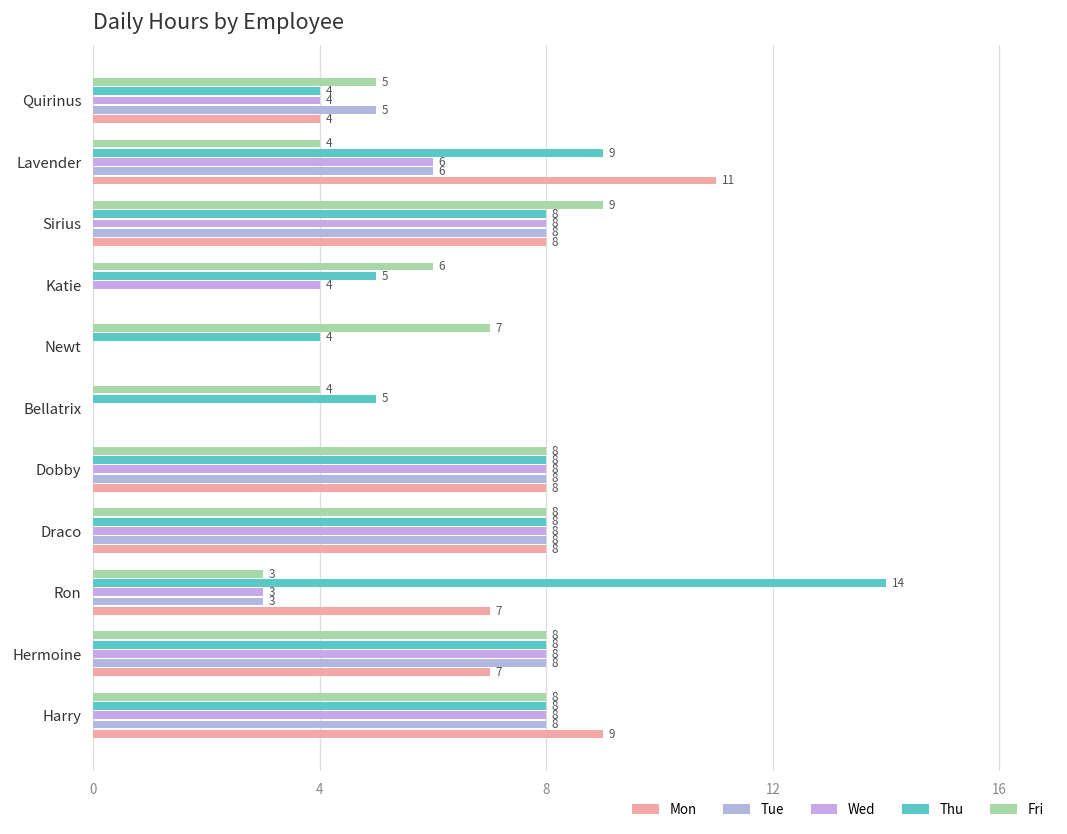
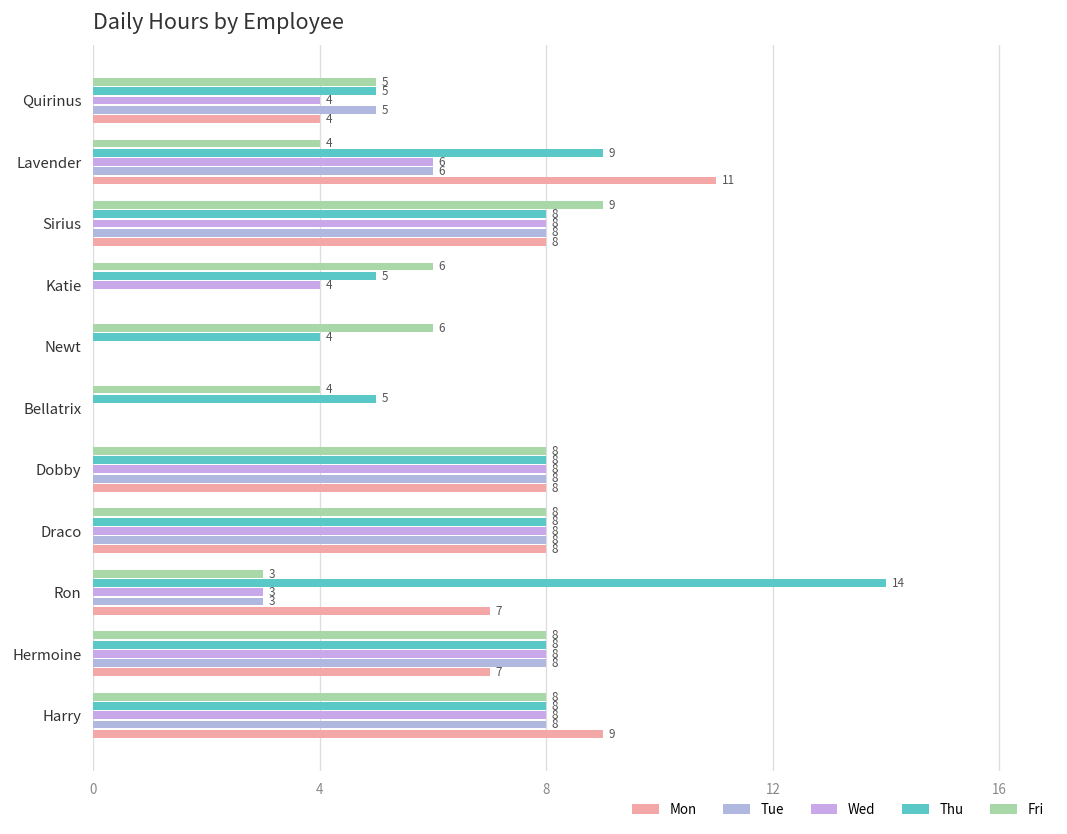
  {
    "Mon": {
      "Quirinus": 4,
      "Lavender": 11,
      "Ron": 7,
      "Hermoine": 7,
      "Harry": 9
    },
    "Thu": {
-     "Quirinus": 4,
+     "Quirinus": 5,
      "Lavender": 9,
      "Katie": 5,
      "Newt": 4,
      "Bellatrix": 5,
      "Ron": 14
    },
    "Fri": {
      "Quirinus": 5,
      "Lavender": 4,
      "Sirius": 9,
      "Katie": 6,
-     "Newt": 7,
+     "Newt": 6,
      "Bellatrix": 4,
      "Ron": 3
    }
  }
